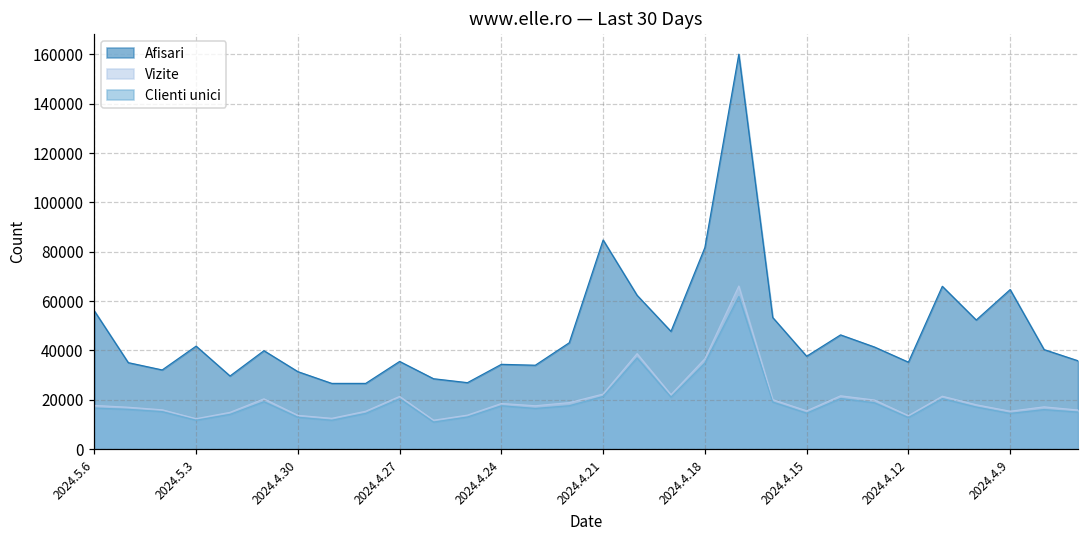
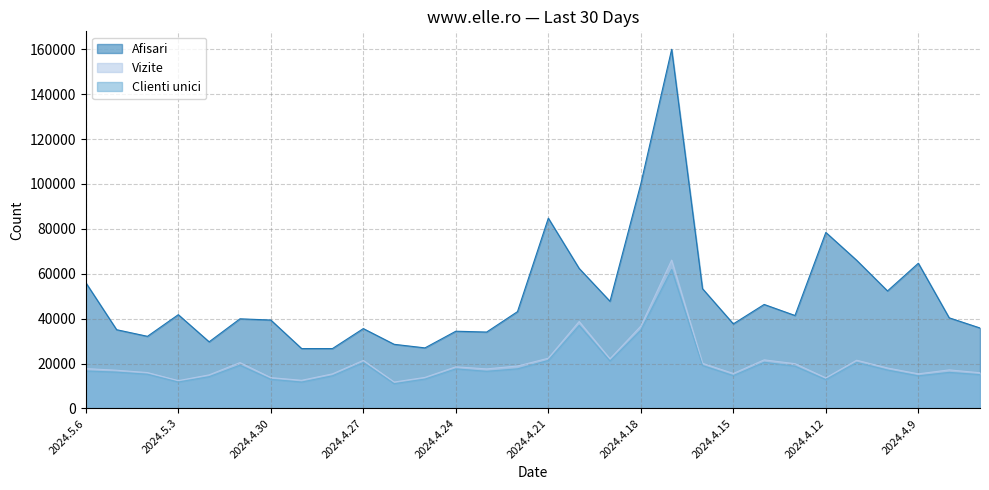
  {
    "Afisari": {
      "2024.5.6": 56000,
      "2024.5.3": 42000,
-     "2024.4.30": 31000,
+     "2024.4.30": 39000,
      "2024.4.27": 36000,
      "2024.4.24": 34000,
      "2024.4.21": 85000,
-     "2024.4.18": 82000,
+     "2024.4.18": 100000,
      "2024.4.15": 38000,
-     "2024.4.12": 35000,
+     "2024.4.12": 78000,
      "2024.4.9": 65000
    }
  }
